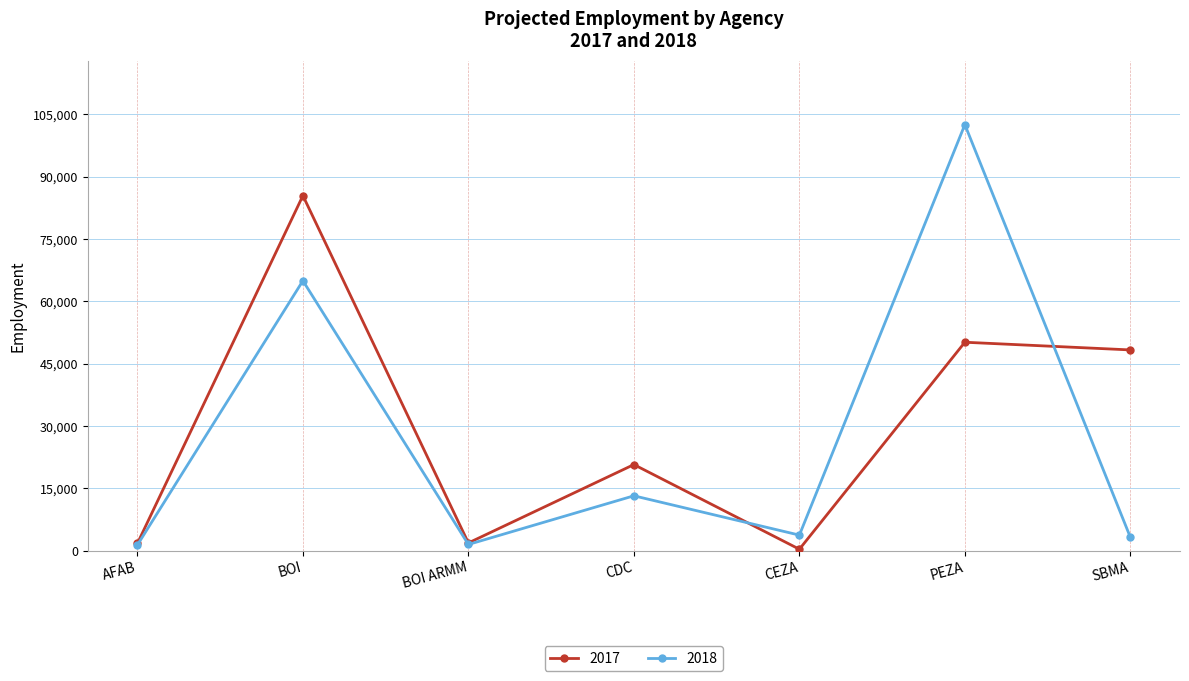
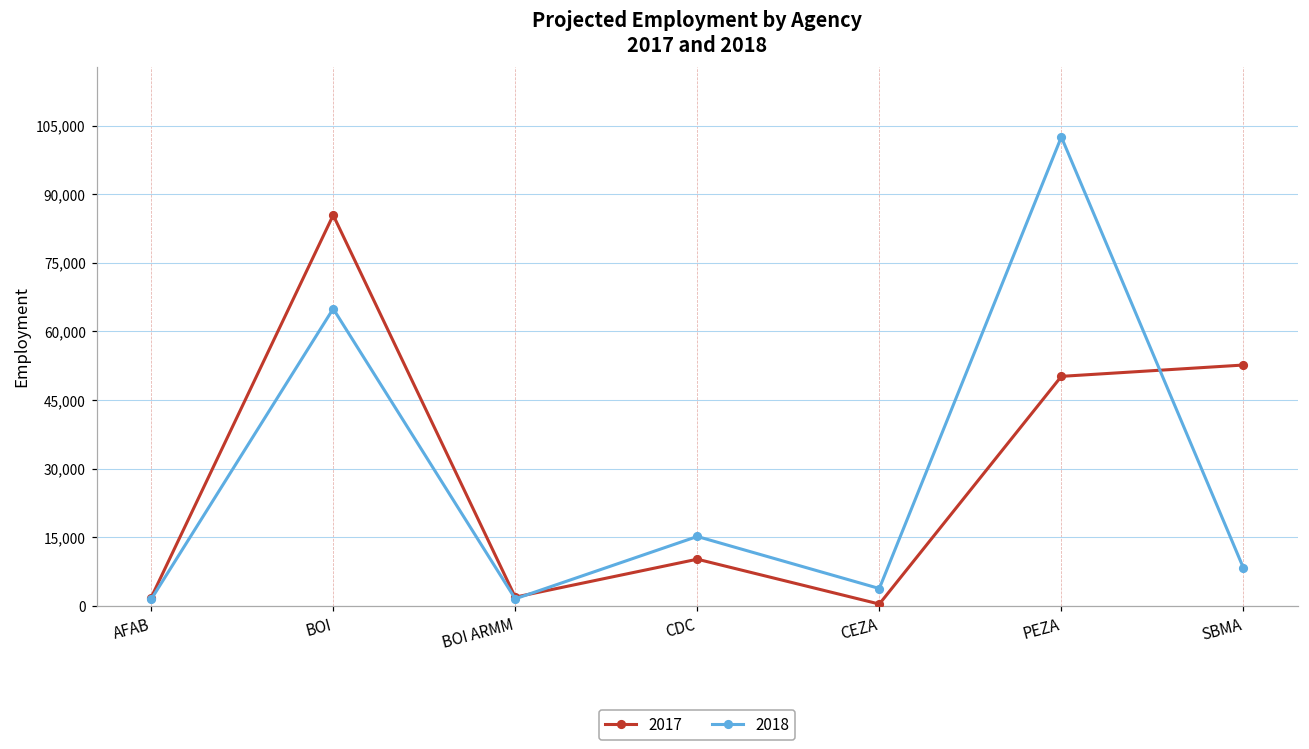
  {
    "2017": {
      "BOI": "85,000",
-     "CDC": "21,000",
+     "CDC": "10,000",
      "CEZA": "0",
      "PEZA": "50,000",
-     "SBMA": "48,000"
+     "SBMA": "53,000"
    },
    "2018": {
      "BOI": "65,000",
-     "CDC": "13,000",
+     "CDC": "15,000",
      "CEZA": "4,000",
      "PEZA": "103,000",
-     "SBMA": "3,000"
+     "SBMA": "8,000"
    }
  }
